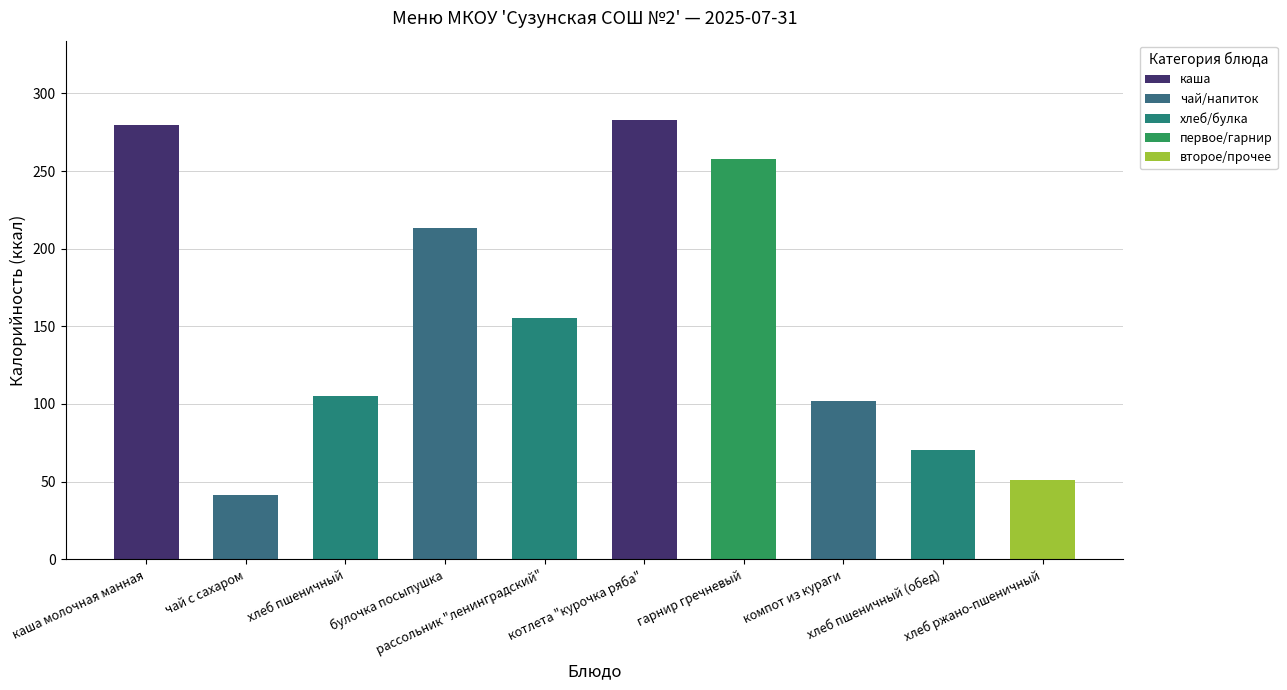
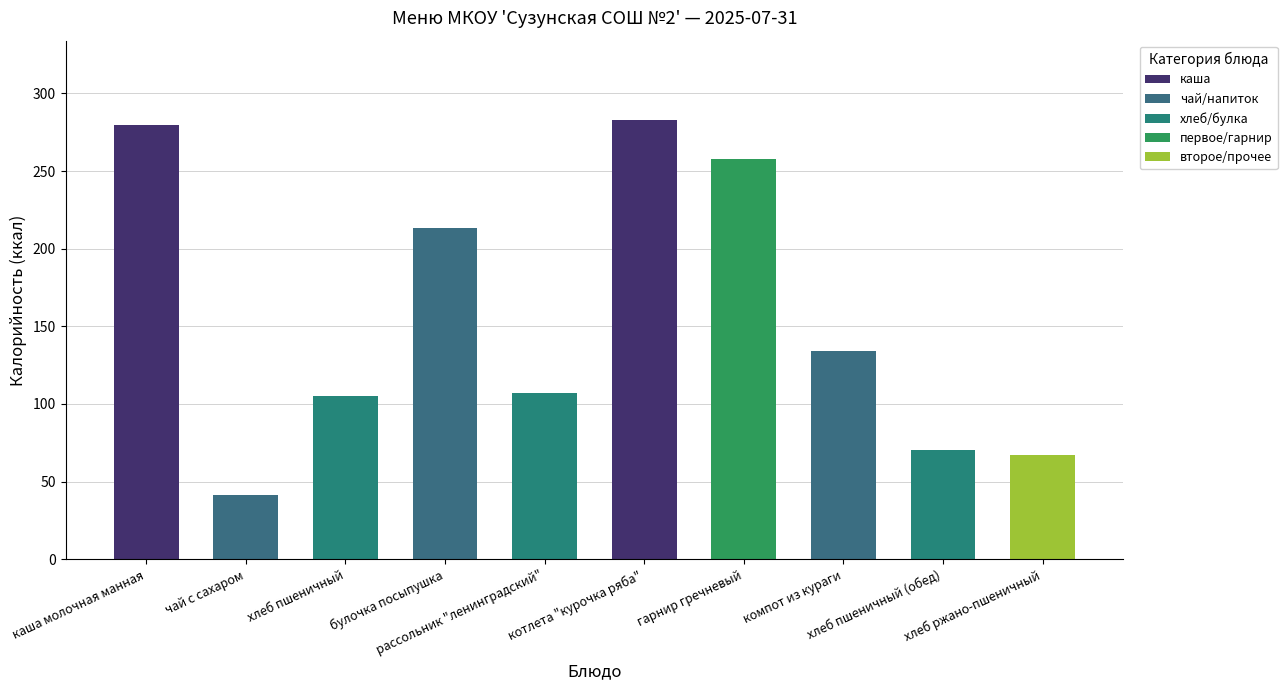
  {
    "каша молочная манная": 280,
    "чай с сахаром": 41,
    "хлеб пшеничный": 105,
    "булочка посыпушка": 213,
-   "рассольник \"ленинградский\"": 156,
+   "рассольник \"ленинградский\"": 107,
    "котлета \"курочка ряба\"": 283,
    "гарнир гречневый": 258,
-   "компот из кураги": 102,
+   "компот из кураги": 134,
    "хлеб пшеничный (обед)": 70,
-   "хлеб ржано-пшеничный": 51
+   "хлеб ржано-пшеничный": 67
  }
